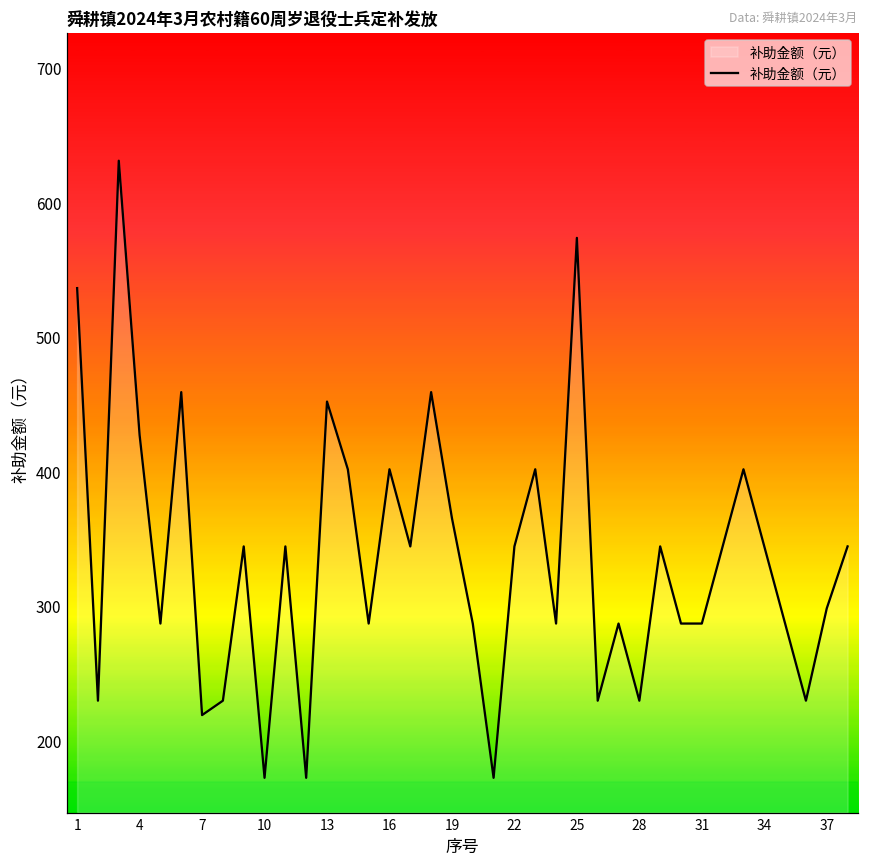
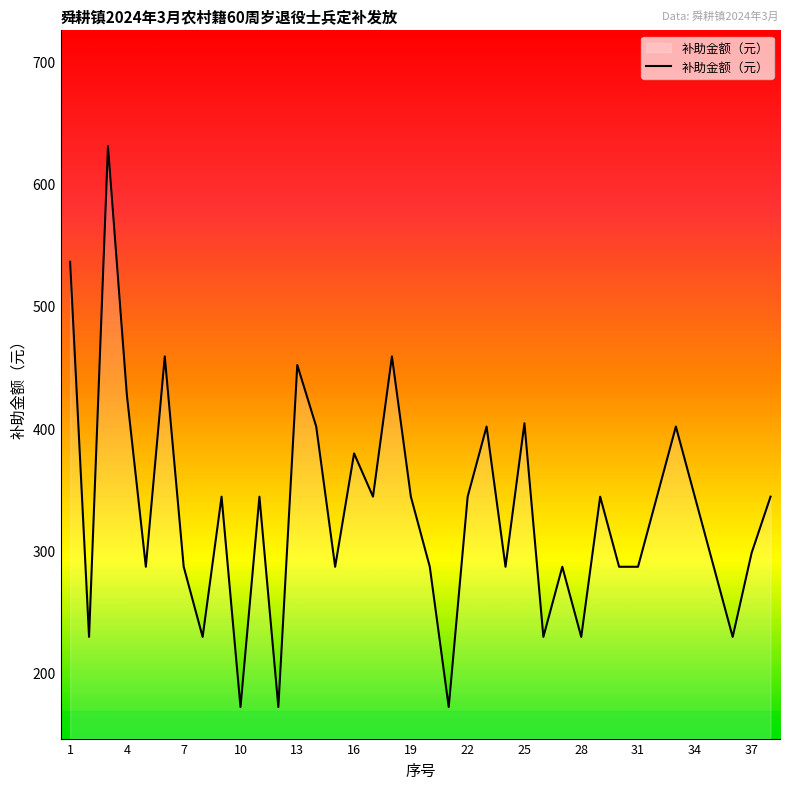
  {
    "1": 536,
    "4": 427,
-   "7": 219,
+   "7": 287,
    "10": 172,
    "13": 452,
-   "16": 401,
-   "19": 365,
+   "16": 379,
+   "19": 344,
    "22": 344,
-   "25": 573,
+   "25": 404,
    "28": 229,
    "31": 287,
    "34": 344,
    "37": 298
  }
